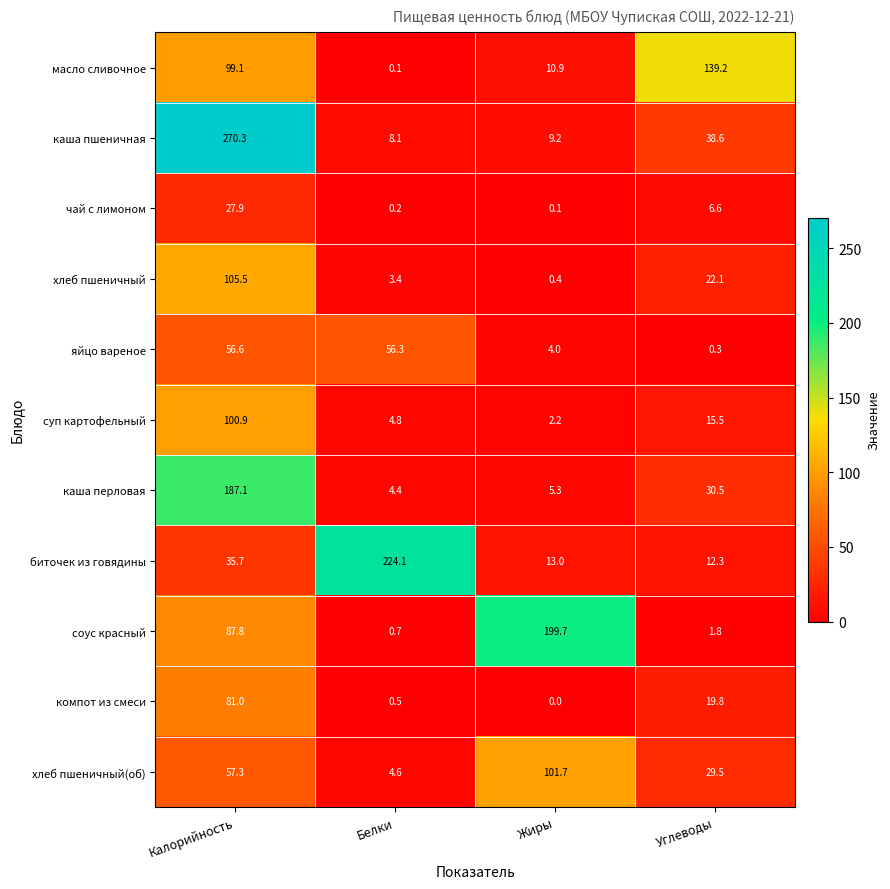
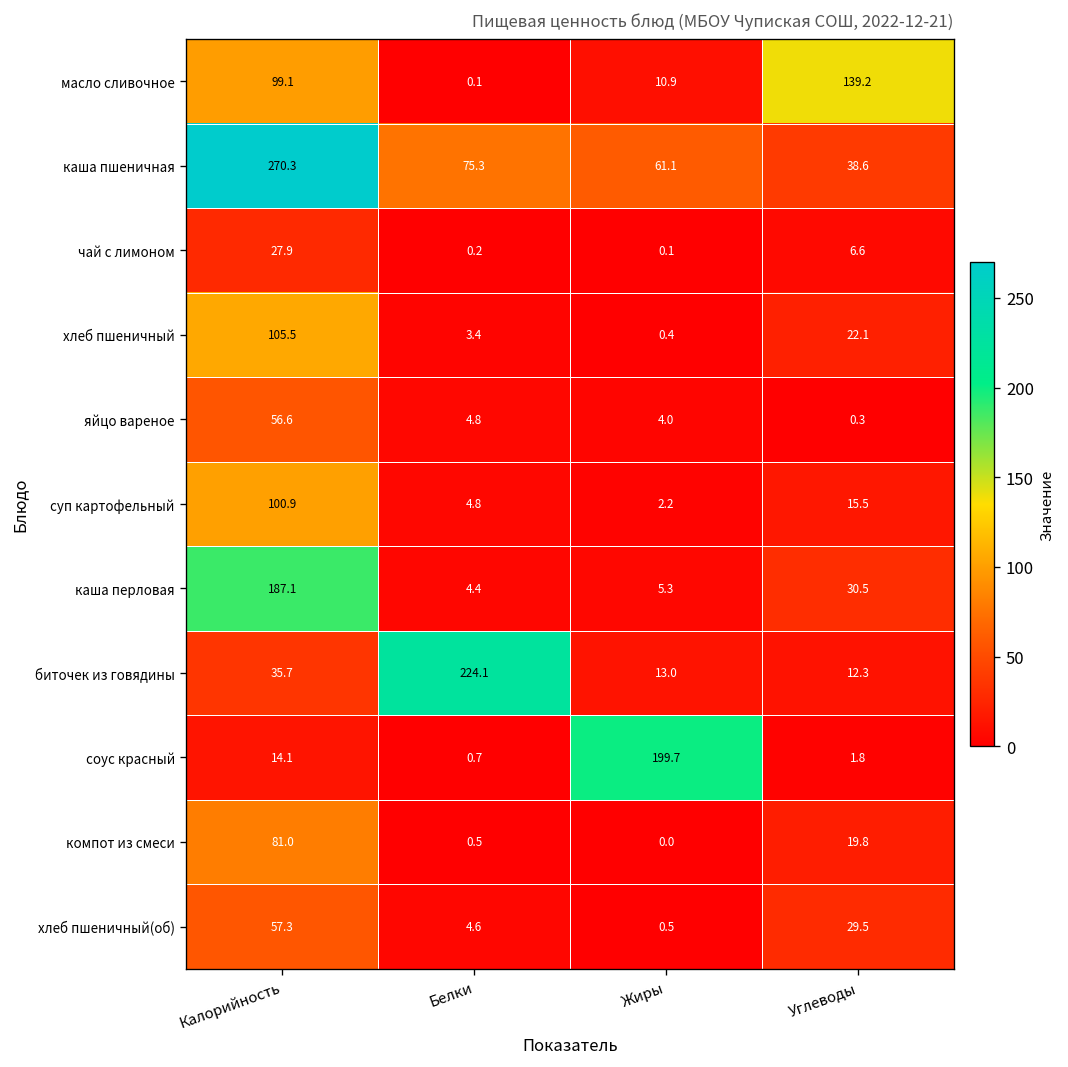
  {
    "масло сливочное": {
      "Калорийность": 99.1,
      "Белки": 0.1,
      "Жиры": 10.9,
      "Углеводы": 139.2
    },
    "каша пшеничная": {
      "Калорийность": 270.3,
-     "Белки": 8.1,
-     "Жиры": 9.2,
+     "Белки": 75.3,
+     "Жиры": 61.1,
      "Углеводы": 38.6
    },
    "чай с лимоном": {
      "Калорийность": 27.9,
      "Белки": 0.2,
      "Жиры": 0.1,
      "Углеводы": 6.6
    },
    "хлеб пшеничный": {
      "Калорийность": 105.5,
      "Белки": 3.4,
      "Жиры": 0.4,
      "Углеводы": 22.1
    },
    "яйцо вареное": {
      "Калорийность": 56.6,
-     "Белки": 56.3,
+     "Белки": 4.8,
      "Жиры": 4.0,
      "Углеводы": 0.3
    },
    "суп картофельный": {
      "Калорийность": 100.9,
      "Белки": 4.8,
      "Жиры": 2.2,
      "Углеводы": 15.5
    },
    "каша перловая": {
      "Калорийность": 187.1,
      "Белки": 4.4,
      "Жиры": 5.3,
      "Углеводы": 30.5
    },
    "биточек из говядины": {
      "Калорийность": 35.7,
      "Белки": 224.1,
      "Жиры": 13.0,
      "Углеводы": 12.3
    },
    "соус красный": {
-     "Калорийность": 87.8,
+     "Калорийность": 14.1,
      "Белки": 0.7,
      "Жиры": 199.7,
      "Углеводы": 1.8
    },
    "компот из смеси": {
      "Калорийность": 81.0,
      "Белки": 0.5,
      "Жиры": 0.0,
      "Углеводы": 19.8
    },
    "хлеб пшеничный(об)": {
      "Калорийность": 57.3,
      "Белки": 4.6,
-     "Жиры": 101.7,
+     "Жиры": 0.5,
      "Углеводы": 29.5
    }
  }
